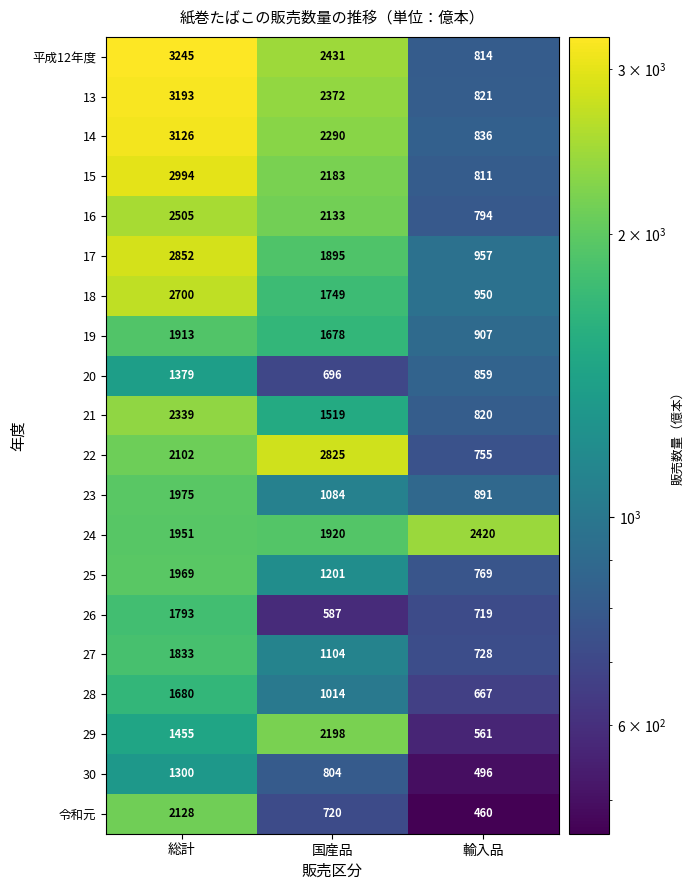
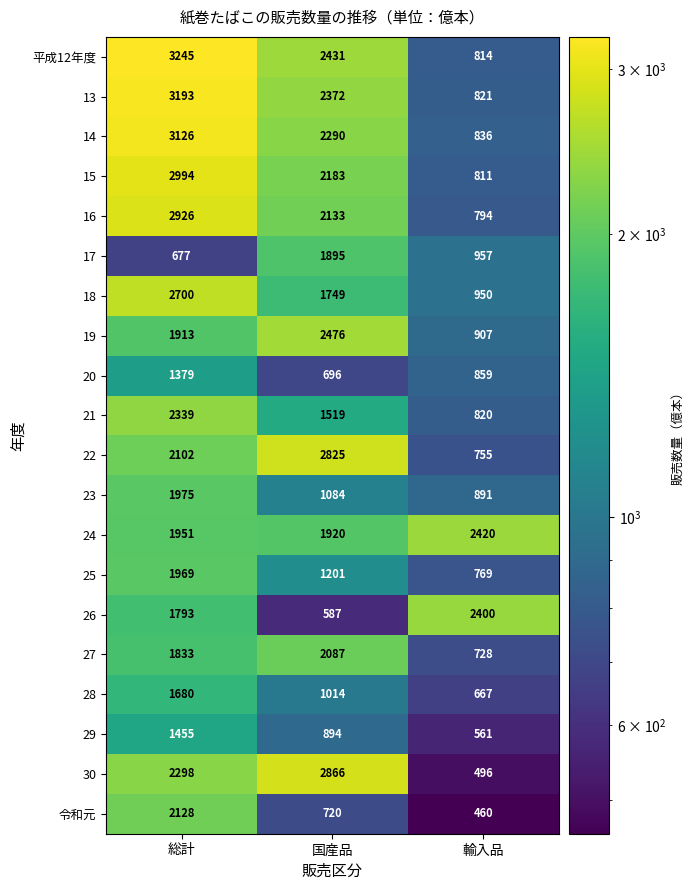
  {
    "平成12年度": {
      "総計": 3245,
      "国産品": 2431,
      "輸入品": 814
    },
    "13": {
      "総計": 3193,
      "国産品": 2372,
      "輸入品": 821
    },
    "14": {
      "総計": 3126,
      "国産品": 2290,
      "輸入品": 836
    },
    "15": {
      "総計": 2994,
      "国産品": 2183,
      "輸入品": 811
    },
    "16": {
-     "総計": 2505,
+     "総計": 2926,
      "国産品": 2133,
      "輸入品": 794
    },
    "17": {
-     "総計": 2852,
+     "総計": 677,
      "国産品": 1895,
      "輸入品": 957
    },
    "18": {
      "総計": 2700,
      "国産品": 1749,
      "輸入品": 950
    },
    "19": {
      "総計": 1913,
-     "国産品": 1678,
+     "国産品": 2476,
      "輸入品": 907
    },
    "20": {
      "総計": 1379,
      "国産品": 696,
      "輸入品": 859
    },
    "21": {
      "総計": 2339,
      "国産品": 1519,
      "輸入品": 820
    },
    "22": {
      "総計": 2102,
      "国産品": 2825,
      "輸入品": 755
    },
    "23": {
      "総計": 1975,
      "国産品": 1084,
      "輸入品": 891
    },
    "24": {
      "総計": 1951,
      "国産品": 1920,
      "輸入品": 2420
    },
    "25": {
      "総計": 1969,
      "国産品": 1201,
      "輸入品": 769
    },
    "26": {
      "総計": 1793,
      "国産品": 587,
-     "輸入品": 719
+     "輸入品": 2400
    },
    "27": {
      "総計": 1833,
-     "国産品": 1104,
+     "国産品": 2087,
      "輸入品": 728
    },
    "28": {
      "総計": 1680,
      "国産品": 1014,
      "輸入品": 667
    },
    "29": {
      "総計": 1455,
-     "国産品": 2198,
+     "国産品": 894,
      "輸入品": 561
    },
    "30": {
-     "総計": 1300,
-     "国産品": 804,
+     "総計": 2298,
+     "国産品": 2866,
      "輸入品": 496
    },
    "令和元": {
      "総計": 2128,
      "国産品": 720,
      "輸入品": 460
    }
  }
